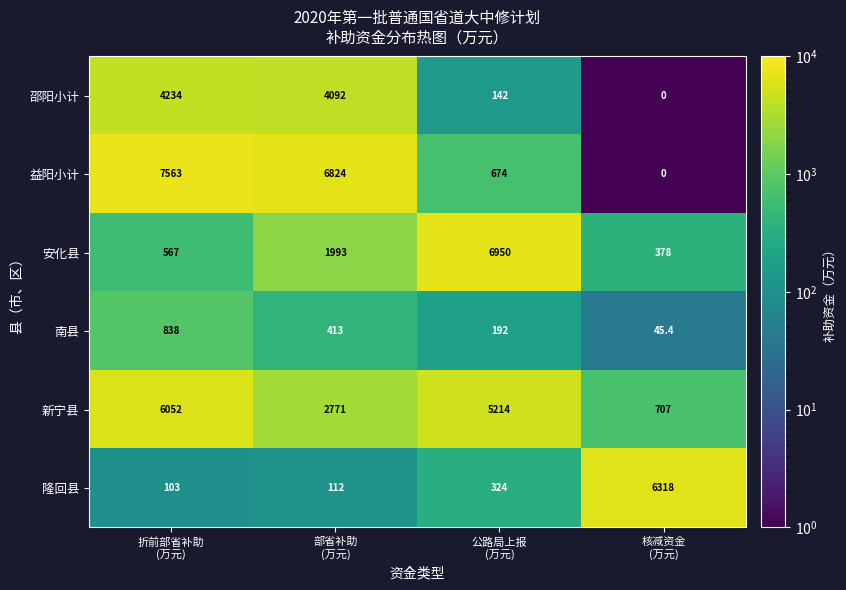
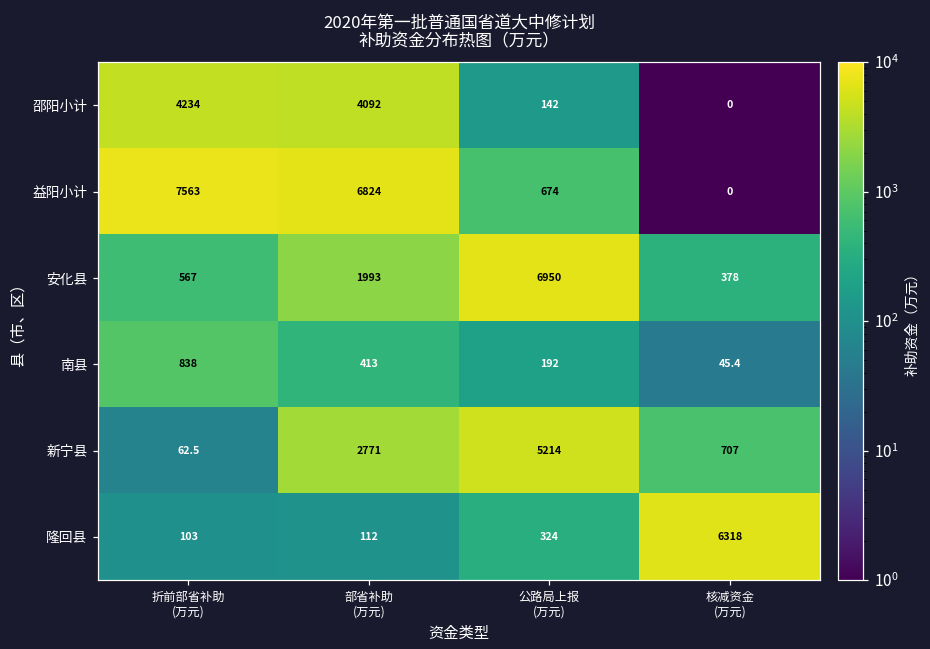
  {
    "邵阳小计": {
      "折前部省补助 (万元)": 4234,
      "部省补助 (万元)": 4092,
      "公路局上报 (万元)": 142,
      "核减资金 (万元)": 0
    },
    "益阳小计": {
      "折前部省补助 (万元)": 7563,
      "部省补助 (万元)": 6824,
      "公路局上报 (万元)": 674,
      "核减资金 (万元)": 0
    },
    "安化县": {
      "折前部省补助 (万元)": 567,
      "部省补助 (万元)": 1993,
      "公路局上报 (万元)": 6950,
      "核减资金 (万元)": 378
    },
    "南县": {
      "折前部省补助 (万元)": 838,
      "部省补助 (万元)": 413,
      "公路局上报 (万元)": 192,
      "核减资金 (万元)": 45.4
    },
    "新宁县": {
-     "折前部省补助 (万元)": 6052,
+     "折前部省补助 (万元)": 62.5,
      "部省补助 (万元)": 2771,
      "公路局上报 (万元)": 5214,
      "核减资金 (万元)": 707
    },
    "隆回县": {
      "折前部省补助 (万元)": 103,
      "部省补助 (万元)": 112,
      "公路局上报 (万元)": 324,
      "核减资金 (万元)": 6318
    }
  }
